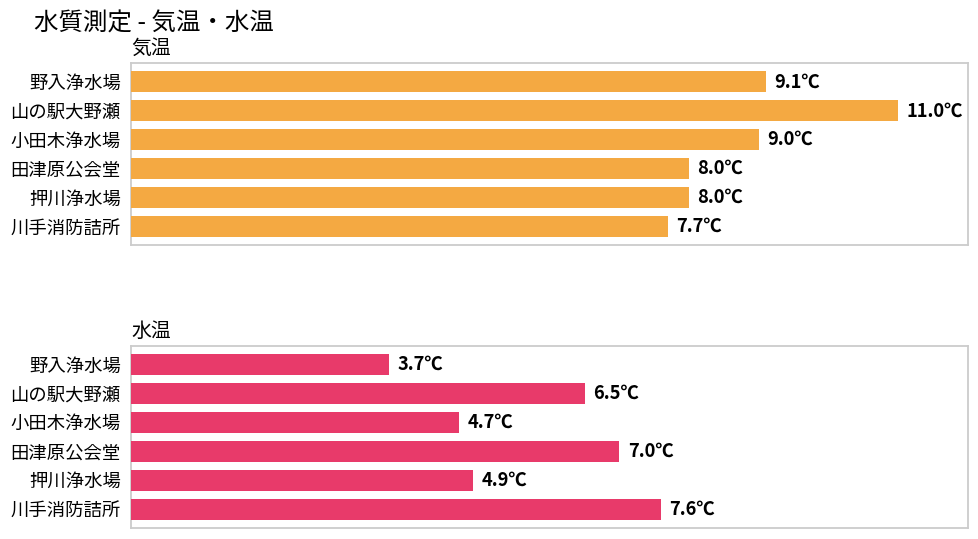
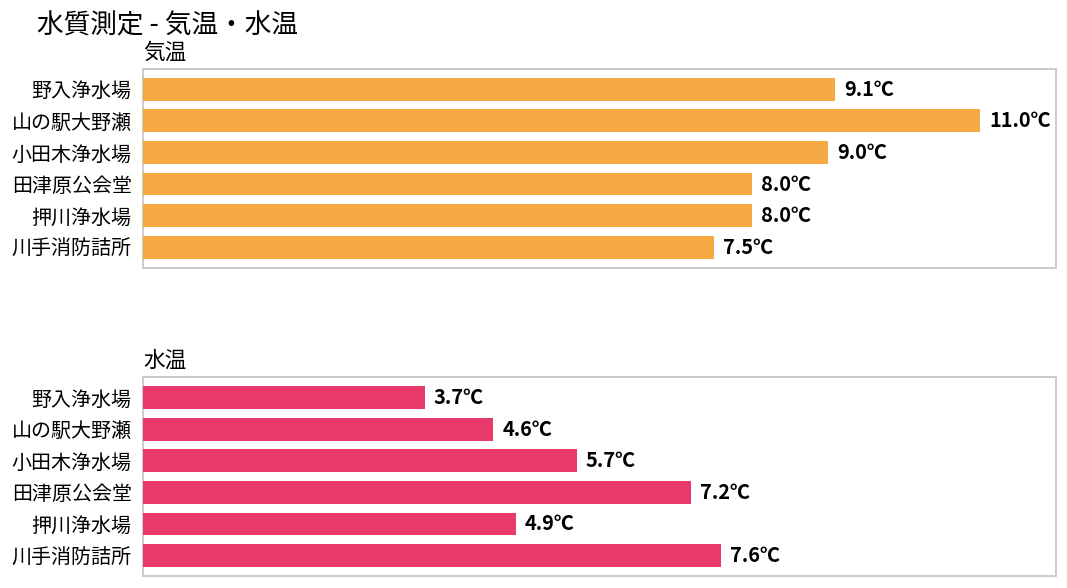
  {
    "気温": {
      "野入浄水場": "9.1℃",
      "山の駅大野瀬": "11.0℃",
      "小田木浄水場": "9.0℃",
      "田津原公会堂": "8.0℃",
      "押川浄水場": "8.0℃",
-     "川手消防詰所": "7.7℃"
+     "川手消防詰所": "7.5℃"
    },
    "水温": {
      "野入浄水場": "3.7℃",
-     "山の駅大野瀬": "6.5℃",
-     "小田木浄水場": "4.7℃",
-     "田津原公会堂": "7.0℃",
+     "山の駅大野瀬": "4.6℃",
+     "小田木浄水場": "5.7℃",
+     "田津原公会堂": "7.2℃",
      "押川浄水場": "4.9℃",
      "川手消防詰所": "7.6℃"
    }
  }
